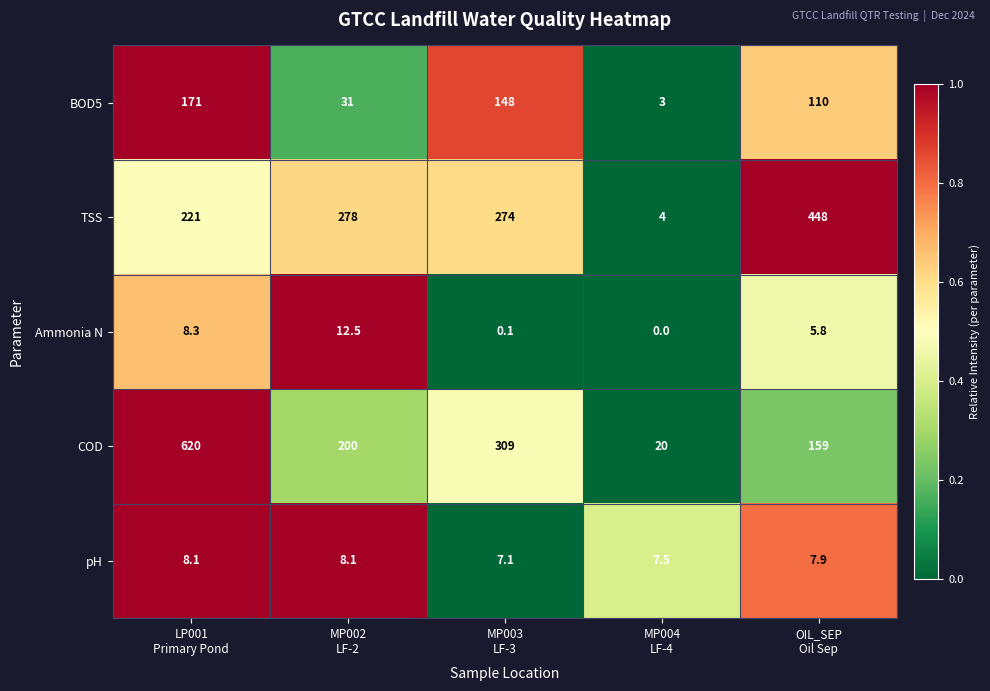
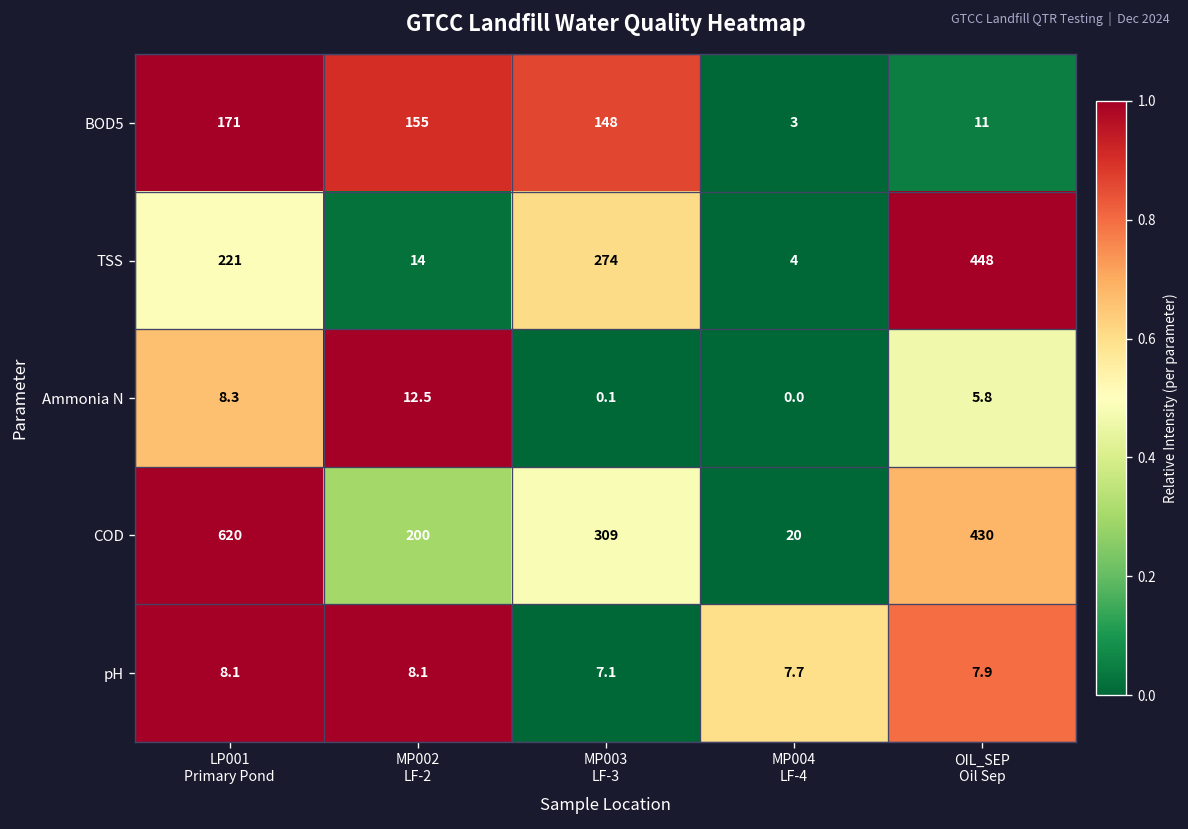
  {
    "BOD5": {
      "LP001 Primary Pond": 171,
-     "MP002 LF-2": 31,
+     "MP002 LF-2": 155,
      "MP003 LF-3": 148,
      "MP004 LF-4": 3,
-     "OIL_SEP Oil Sep": 110
+     "OIL_SEP Oil Sep": 11
    },
    "TSS": {
      "LP001 Primary Pond": 221,
-     "MP002 LF-2": 278,
+     "MP002 LF-2": 14,
      "MP003 LF-3": 274,
      "MP004 LF-4": 4,
      "OIL_SEP Oil Sep": 448
    },
    "Ammonia N": {
      "LP001 Primary Pond": 8.3,
      "MP002 LF-2": 12.5,
      "MP003 LF-3": 0.1,
      "MP004 LF-4": 0.0,
      "OIL_SEP Oil Sep": 5.8
    },
    "COD": {
      "LP001 Primary Pond": 620,
      "MP002 LF-2": 200,
      "MP003 LF-3": 309,
      "MP004 LF-4": 20,
-     "OIL_SEP Oil Sep": 159
+     "OIL_SEP Oil Sep": 430
    },
    "pH": {
      "LP001 Primary Pond": 8.1,
      "MP002 LF-2": 8.1,
      "MP003 LF-3": 7.1,
-     "MP004 LF-4": 7.5,
+     "MP004 LF-4": 7.7,
      "OIL_SEP Oil Sep": 7.9
    }
  }
